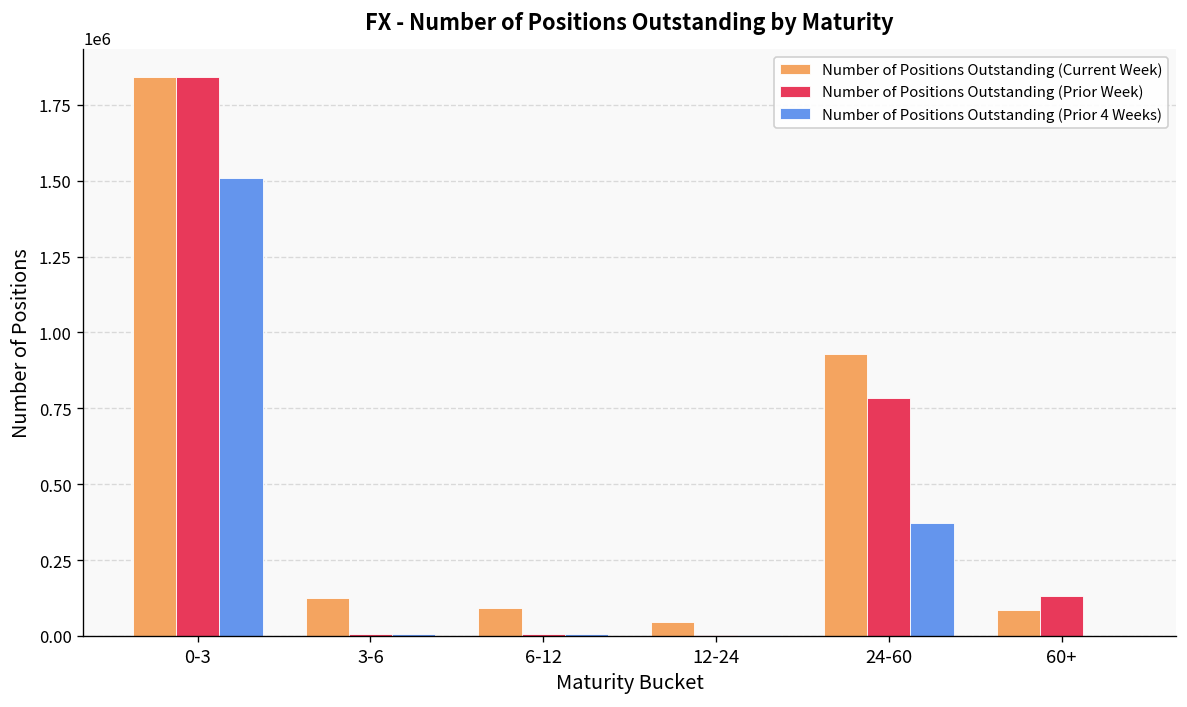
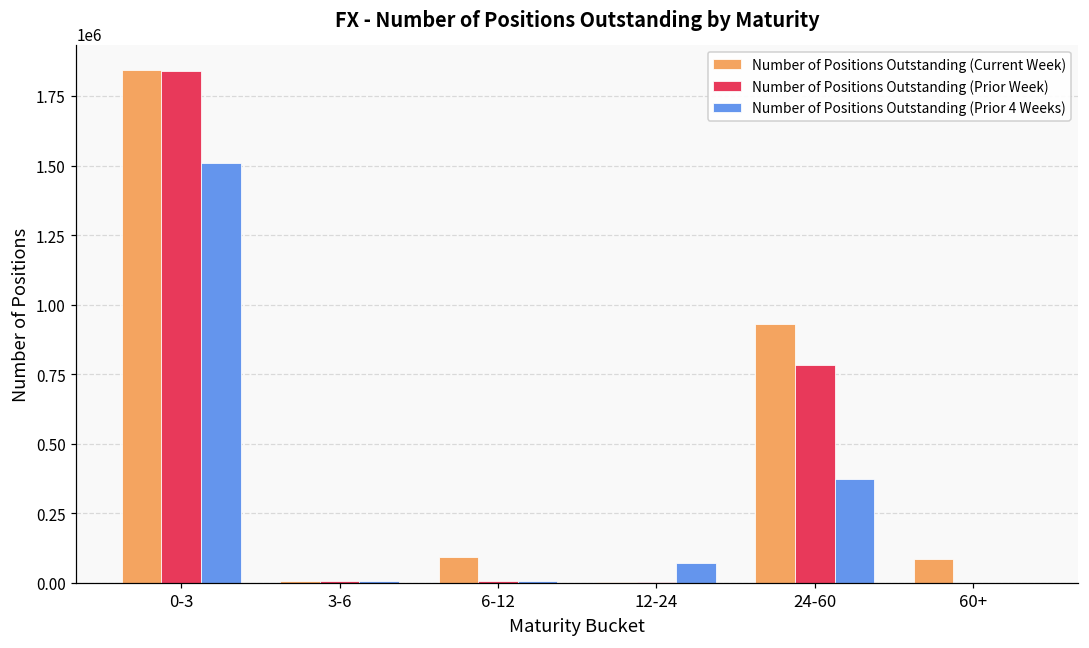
  {
    "Number of Positions Outstanding (Current Week)": {
      "0-3": 1840000,
-     "3-6": 130000,
+     "3-6": 0,
      "6-12": 90000,
-     "12-24": 40000,
+     "12-24": 0,
      "24-60": 930000,
      "60+": 90000
    },
    "Number of Positions Outstanding (Prior Week)": {
      "0-3": 1840000,
      "24-60": 780000,
-     "60+": 130000
+     "60+": 0
    },
    "Number of Positions Outstanding (Prior 4 Weeks)": {
      "0-3": 1510000,
-     "12-24": 0,
+     "12-24": 70000,
      "24-60": 370000
    }
  }
